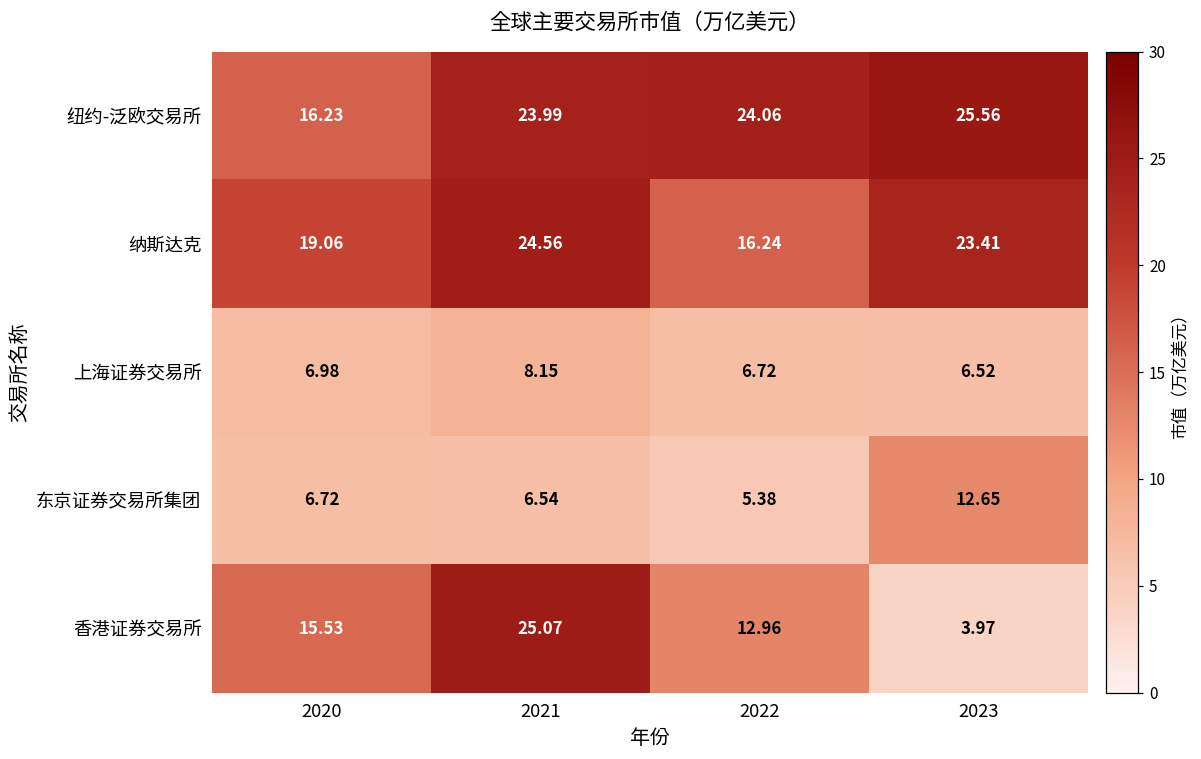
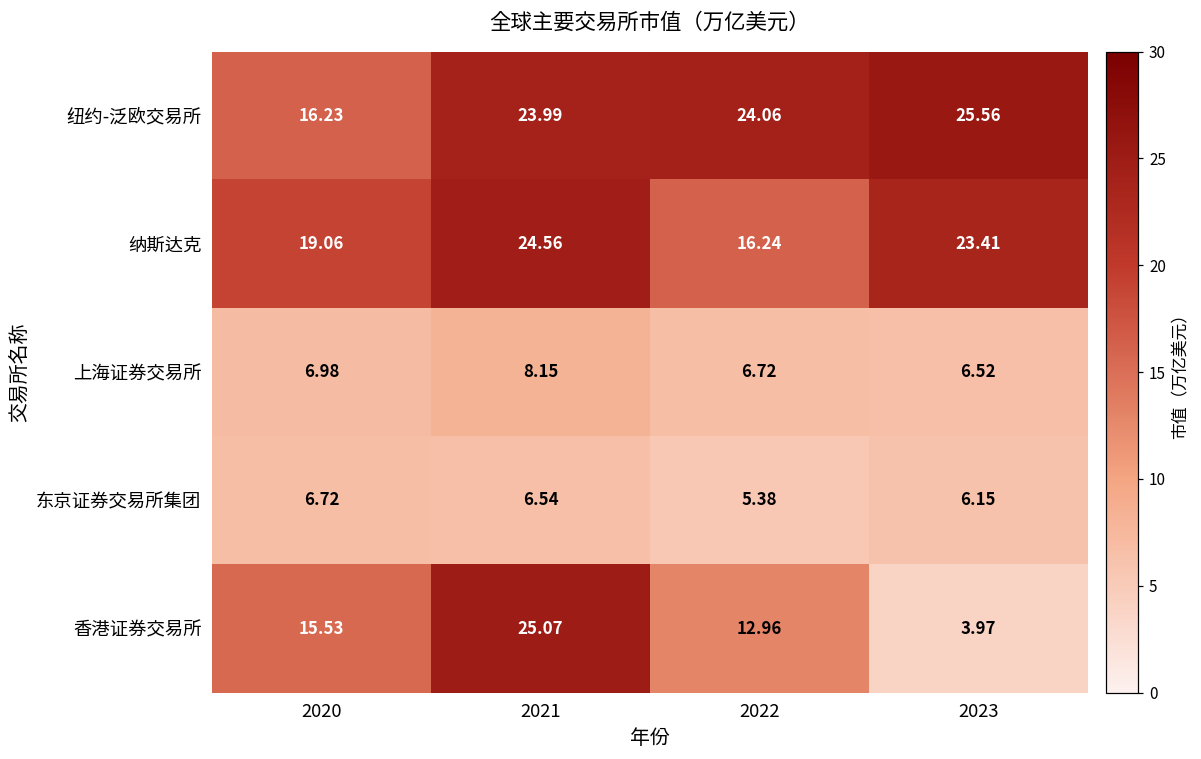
  {
    "纽约-泛欧交易所": {
      "2020": 16.23,
      "2021": 23.99,
      "2022": 24.06,
      "2023": 25.56
    },
    "纳斯达克": {
      "2020": 19.06,
      "2021": 24.56,
      "2022": 16.24,
      "2023": 23.41
    },
    "上海证券交易所": {
      "2020": 6.98,
      "2021": 8.15,
      "2022": 6.72,
      "2023": 6.52
    },
    "东京证券交易所集团": {
      "2020": 6.72,
      "2021": 6.54,
      "2022": 5.38,
-     "2023": 12.65
+     "2023": 6.15
    },
    "香港证券交易所": {
      "2020": 15.53,
      "2021": 25.07,
      "2022": 12.96,
      "2023": 3.97
    }
  }
